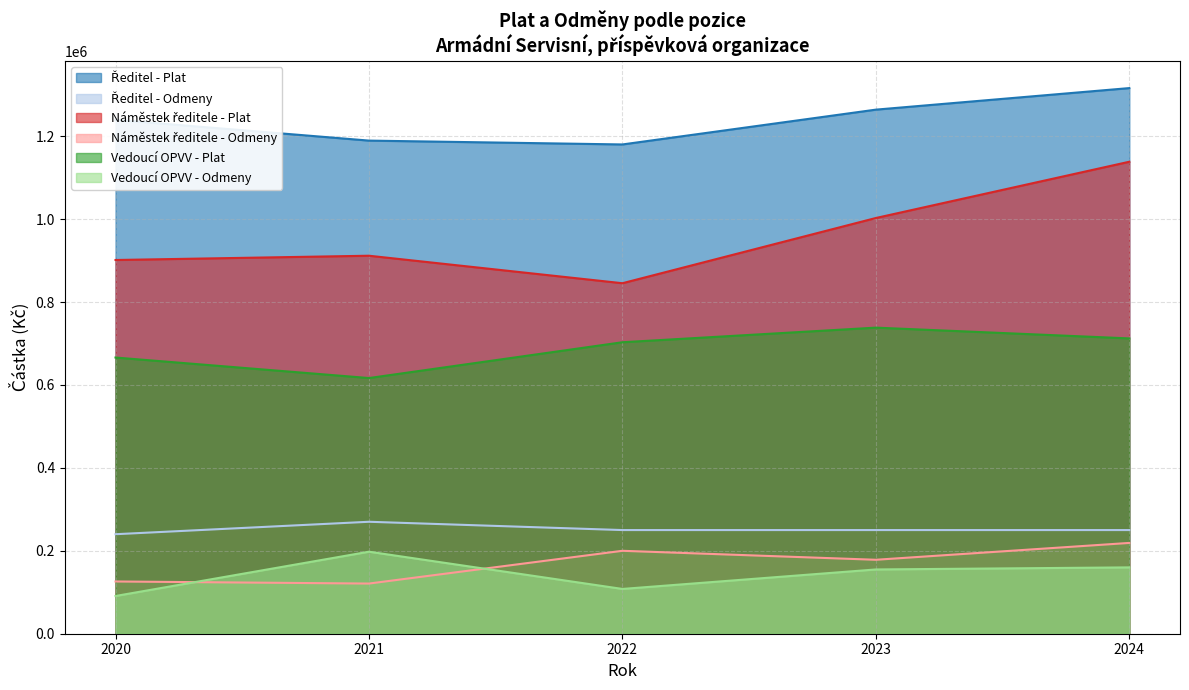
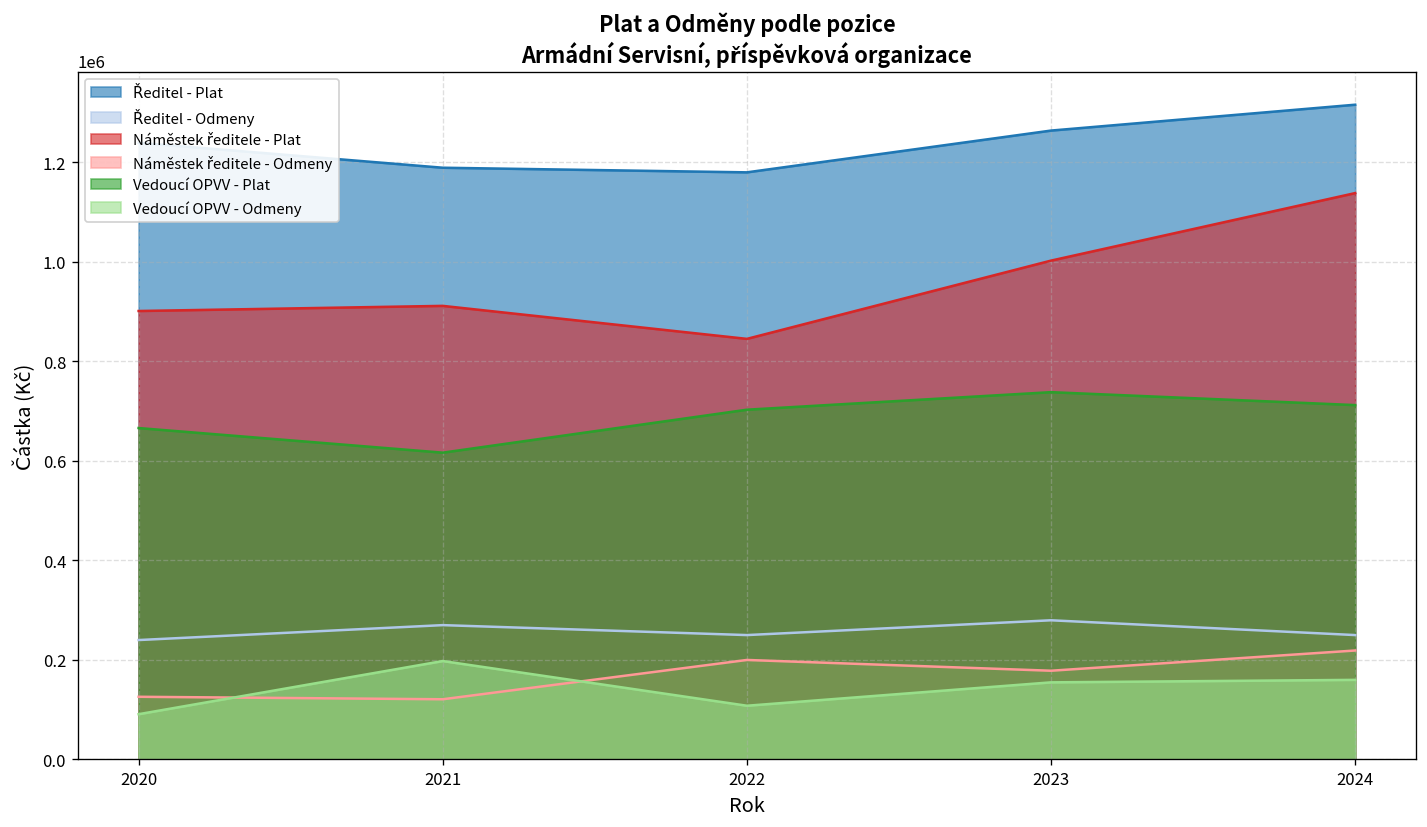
  {
    "Ředitel - Plat": {
      "2021": 1190000,
      "2022": 1180000,
      "2023": 1260000,
      "2024": 1320000
    },
    "Ředitel - Odmeny": {
      "2020": 240000,
      "2021": 270000,
      "2022": 250000,
-     "2023": 250000,
+     "2023": 280000,
      "2024": 250000
    },
    "Náměstek ředitele - Plat": {
      "2020": 900000,
      "2021": 910000,
      "2022": 850000,
      "2023": 1000000,
      "2024": 1140000
    },
    "Náměstek ředitele - Odmeny": {
      "2020": 130000,
      "2021": 120000,
      "2022": 200000,
      "2023": 180000,
      "2024": 220000
    },
    "Vedoucí OPVV - Plat": {
      "2020": 670000,
      "2021": 620000,
      "2022": 700000,
      "2023": 740000,
      "2024": 710000
    },
    "Vedoucí OPVV - Odmeny": {
      "2020": 90000,
      "2021": 200000,
      "2022": 110000,
      "2023": 160000,
      "2024": 160000
    }
  }
